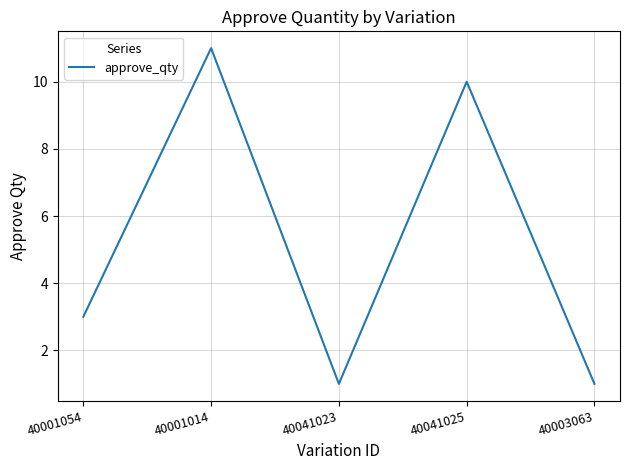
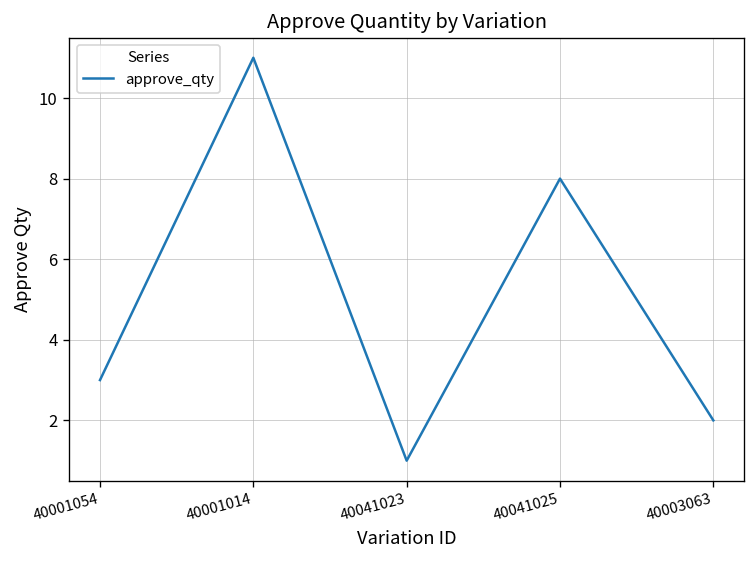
  {
    "40001054": 3,
    "40001014": 11,
    "40041023": 1,
-   "40041025": 10,
-   "40003063": 1
+   "40041025": 8,
+   "40003063": 2
  }
